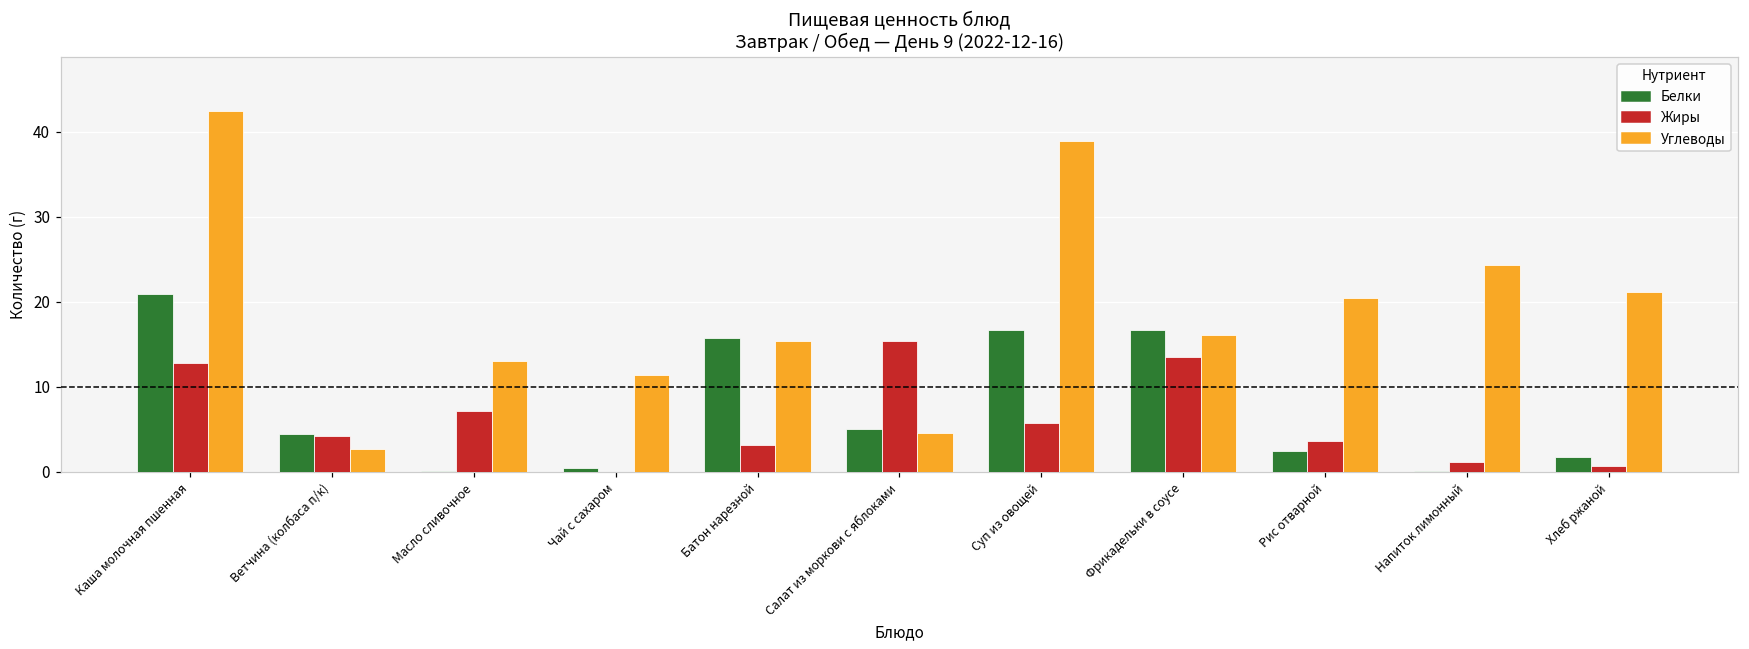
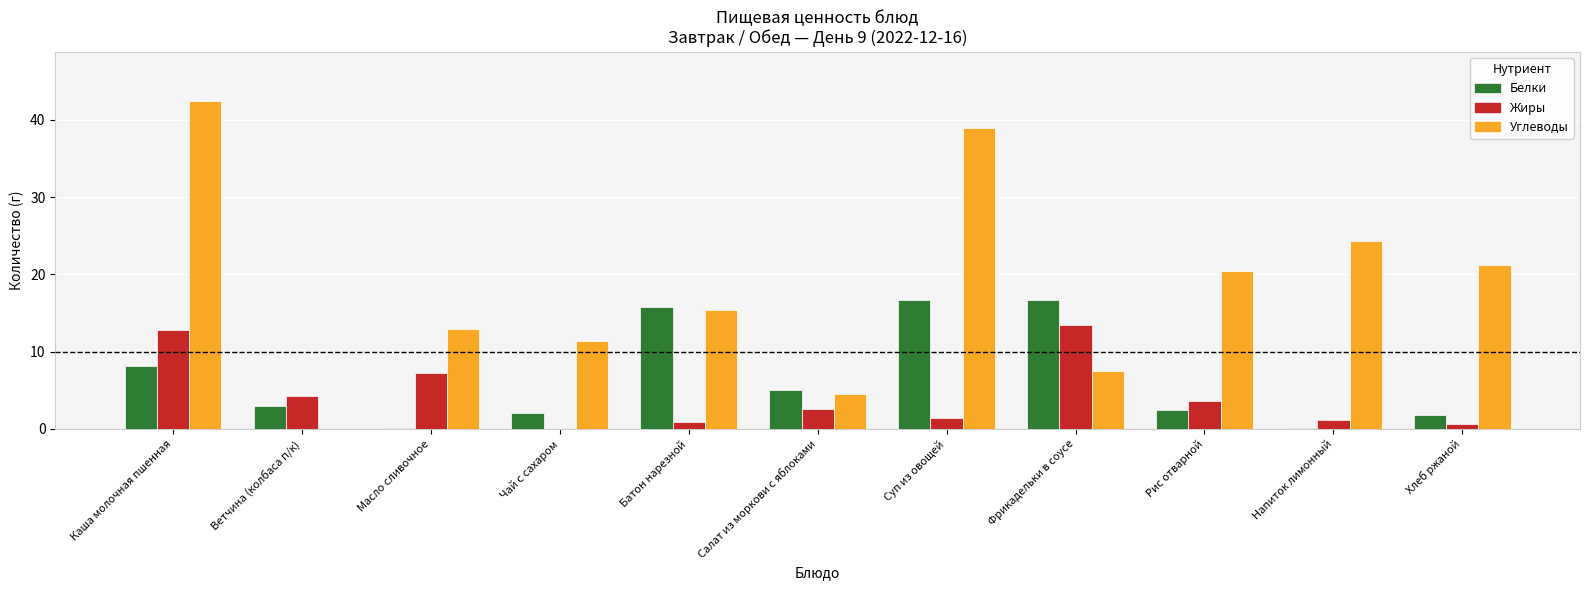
  {
    "Белки": {
-     "Каша молочная пшенная": 21,
-     "Ветчина (колбаса п/к)": 5,
-     "Чай с сахаром": 0,
+     "Каша молочная пшенная": 8,
+     "Ветчина (колбаса п/к)": 3,
+     "Чай с сахаром": 2,
      "Батон нарезной": 16,
      "Салат из моркови с яблоками": 5,
      "Суп из овощей": 17,
      "Фрикадельки в соусе": 17,
      "Рис отварной": 3,
      "Хлеб ржаной": 2
    },
    "Жиры": {
      "Каша молочная пшенная": 13,
      "Ветчина (колбаса п/к)": 4,
      "Масло сливочное": 7,
      "Чай с сахаром": 0,
-     "Батон нарезной": 3,
-     "Салат из моркови с яблоками": 15,
-     "Суп из овощей": 6,
+     "Батон нарезной": 1,
+     "Салат из моркови с яблоками": 3,
+     "Суп из овощей": 1,
      "Фрикадельки в соусе": 13,
      "Рис отварной": 4,
      "Напиток лимонный": 1,
      "Хлеб ржаной": 1
    },
    "Углеводы": {
      "Каша молочная пшенная": 42,
-     "Ветчина (колбаса п/к)": 3,
+     "Ветчина (колбаса п/к)": 0,
      "Масло сливочное": 13,
      "Чай с сахаром": 11,
      "Батон нарезной": 15,
      "Салат из моркови с яблоками": 5,
      "Суп из овощей": 39,
-     "Фрикадельки в соусе": 16,
+     "Фрикадельки в соусе": 8,
      "Рис отварной": 21,
      "Напиток лимонный": 24,
      "Хлеб ржаной": 21
    }
  }
